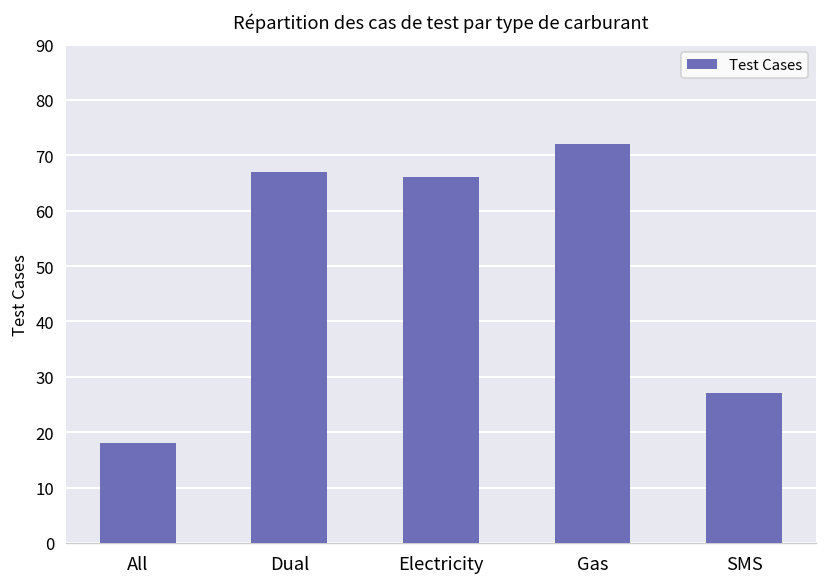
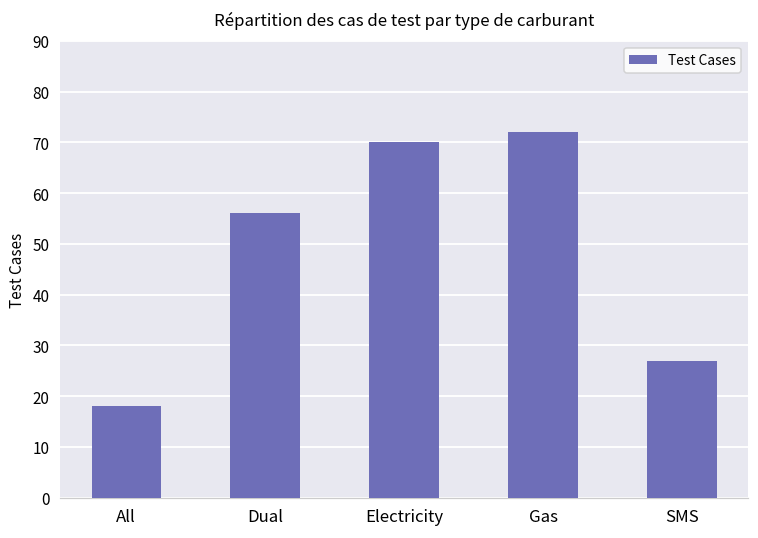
  {
    "All": 18,
-   "Dual": 67,
-   "Electricity": 66,
+   "Dual": 56,
+   "Electricity": 70,
    "Gas": 72,
    "SMS": 27
  }
